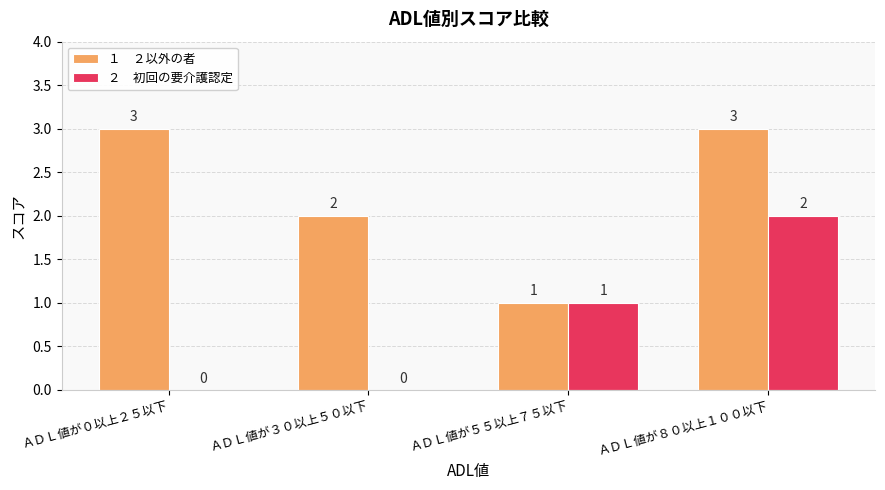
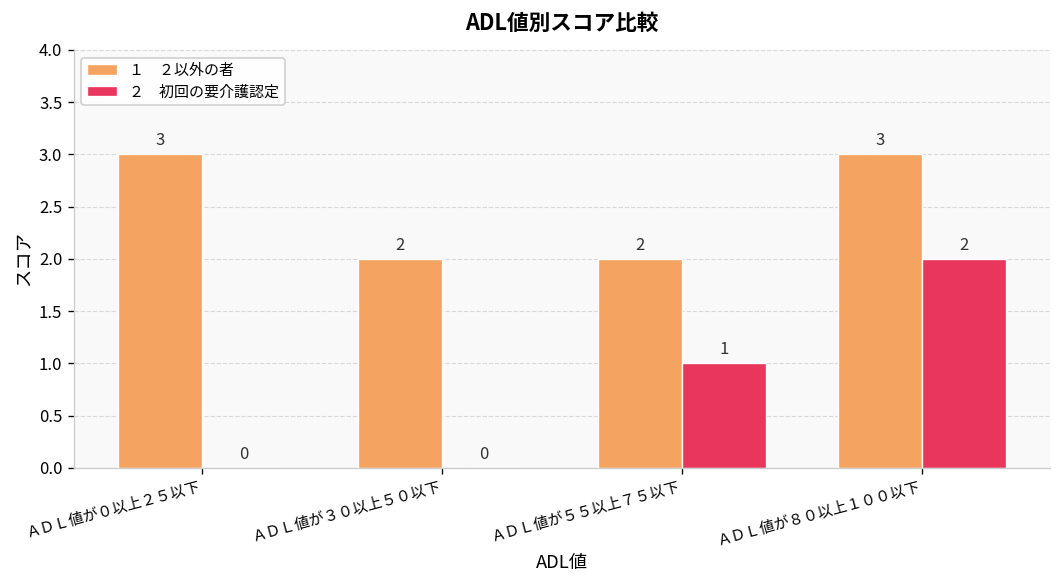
  {
    "１ ２以外の者": {
      "ＡＤＬ値が０以上２５以下": 3,
      "ＡＤＬ値が３０以上５０以下": 2,
-     "ＡＤＬ値が５５以上７５以下": 1,
+     "ＡＤＬ値が５５以上７５以下": 2,
      "ＡＤＬ値が８０以上１００以下": 3
    },
    "２ 初回の要介護認定": {
      "ＡＤＬ値が０以上２５以下": 0,
      "ＡＤＬ値が３０以上５０以下": 0,
      "ＡＤＬ値が５５以上７５以下": 1,
      "ＡＤＬ値が８０以上１００以下": 2
    }
  }
